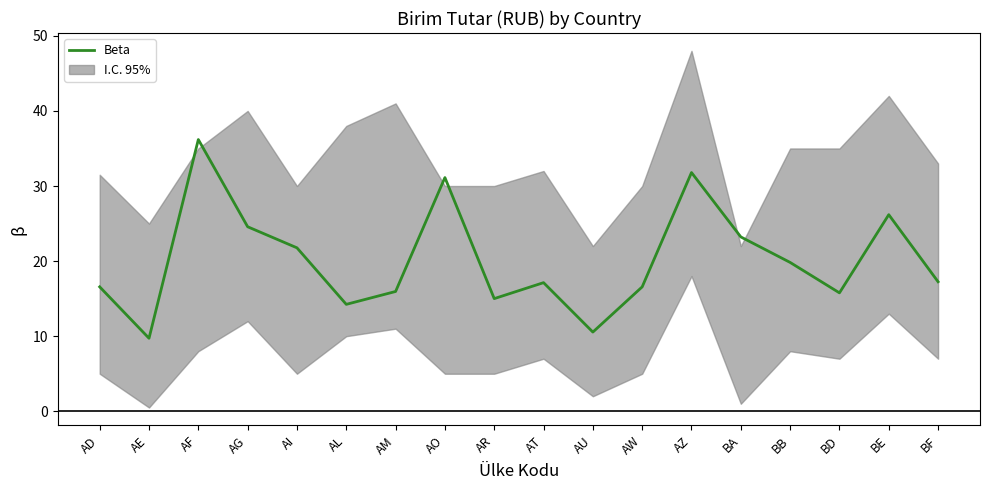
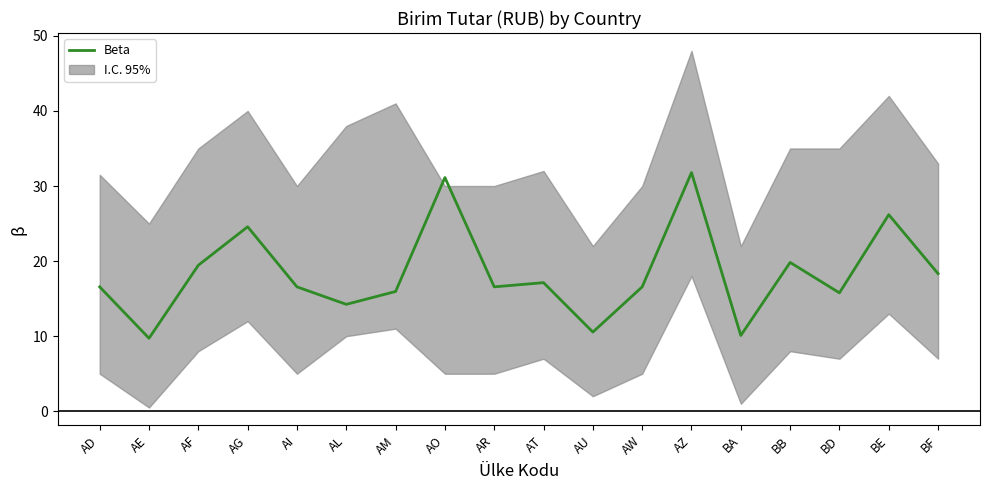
  {
    "Beta": {
      "AD": 17,
      "AE": 10,
-     "AF": 36,
+     "AF": 19,
      "AG": 25,
-     "AI": 22,
+     "AI": 17,
      "AL": 14,
      "AM": 16,
      "AO": 31,
-     "AR": 15,
+     "AR": 17,
      "AT": 17,
      "AU": 11,
      "AW": 17,
      "AZ": 32,
-     "BA": 23,
+     "BA": 10,
      "BB": 20,
      "BD": 16,
      "BE": 26,
-     "BF": 17
+     "BF": 18
    }
  }
